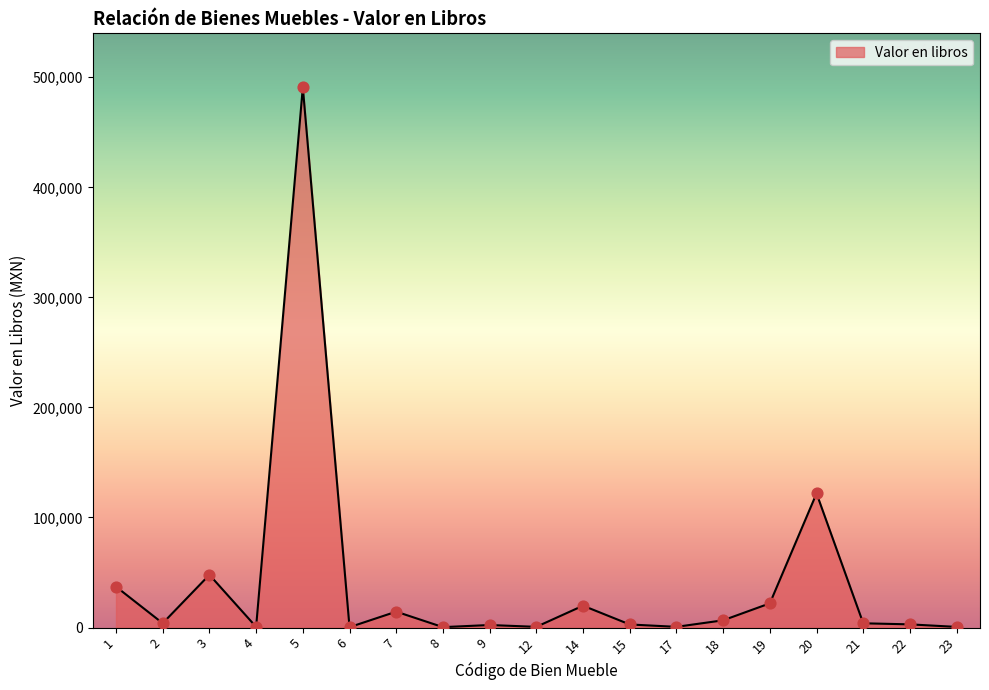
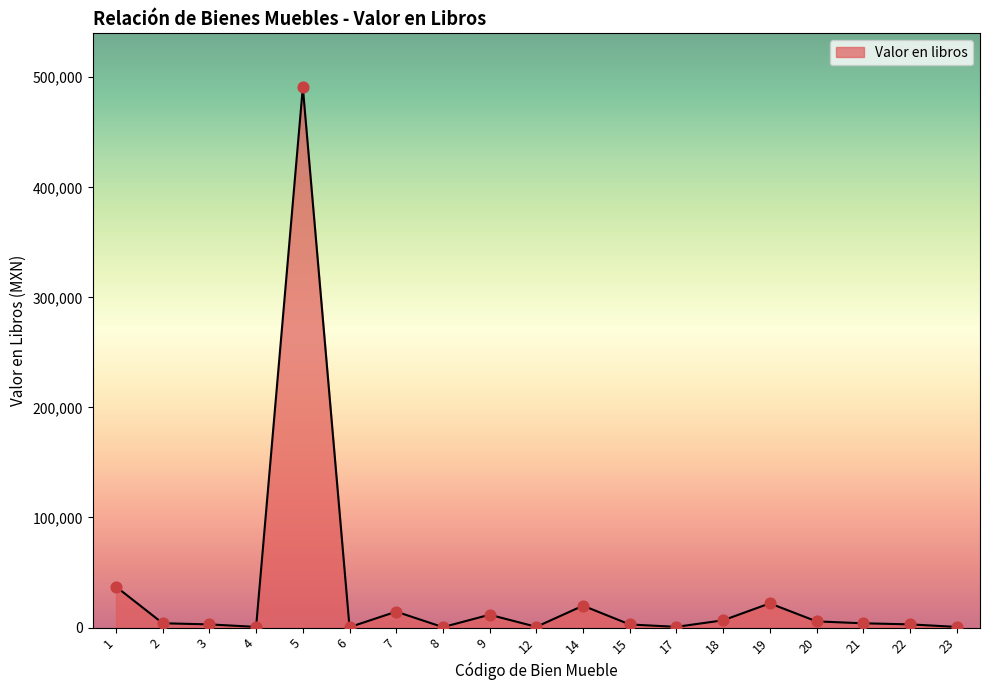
  {
    "1": "37,000",
    "2": "4,000",
-   "3": "48,000",
+   "3": "3,000",
    "4": "1,000",
    "5": "491,000",
    "6": "0",
    "7": "14,000",
    "8": "0",
-   "9": "2,000",
+   "9": "12,000",
    "12": "1,000",
    "14": "20,000",
    "15": "3,000",
    "17": "1,000",
    "18": "7,000",
    "19": "22,000",
-   "20": "122,000",
+   "20": "6,000",
    "21": "4,000",
    "22": "3,000",
    "23": "1,000"
  }
